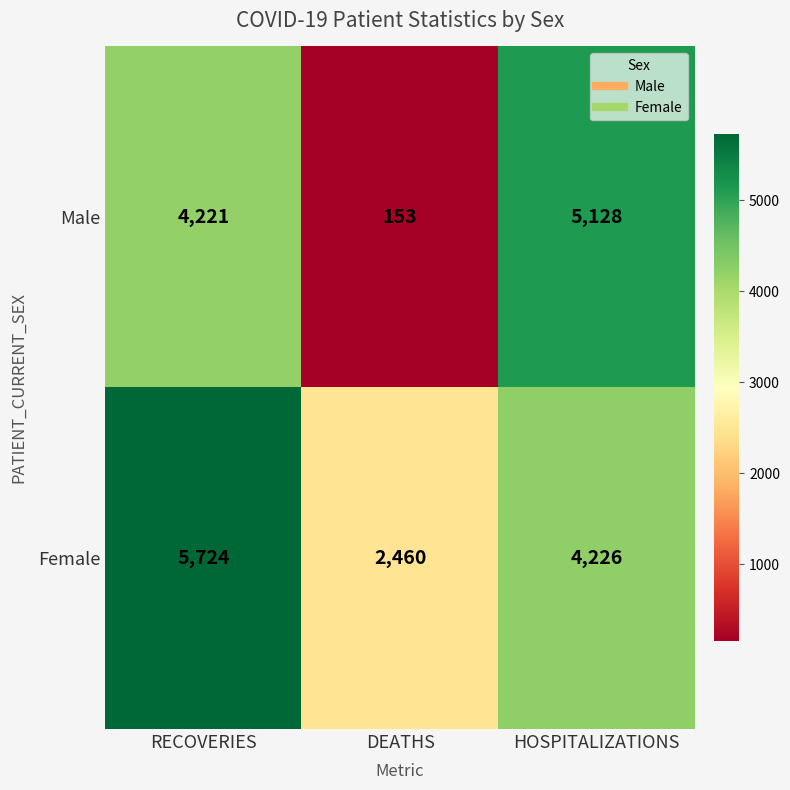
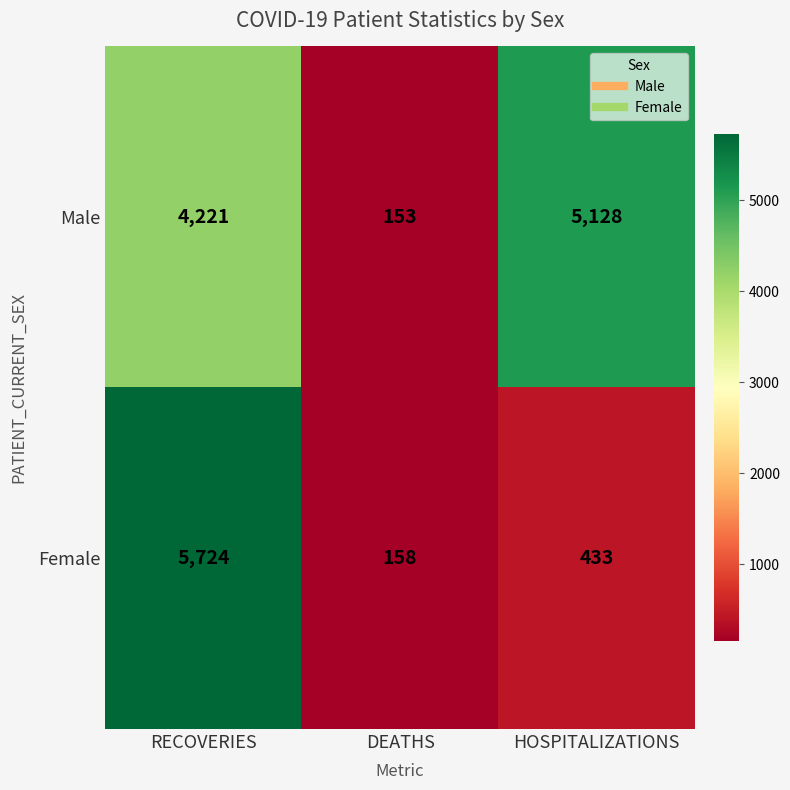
  {
    "Male": {
      "RECOVERIES": "4,221",
      "DEATHS": "153",
      "HOSPITALIZATIONS": "5,128"
    },
    "Female": {
      "RECOVERIES": "5,724",
-     "DEATHS": "2,460",
-     "HOSPITALIZATIONS": "4,226"
+     "DEATHS": "158",
+     "HOSPITALIZATIONS": "433"
    }
  }
